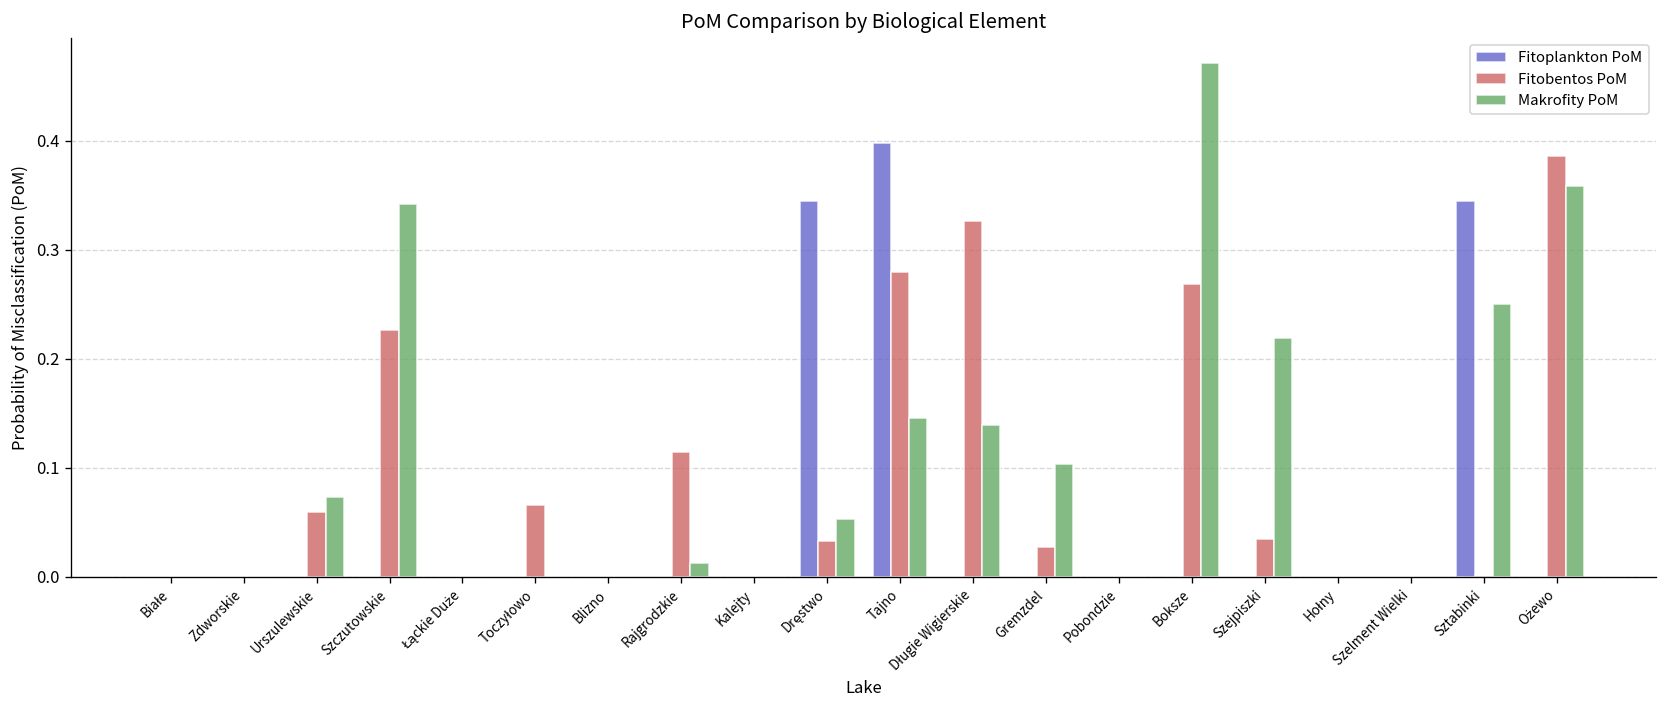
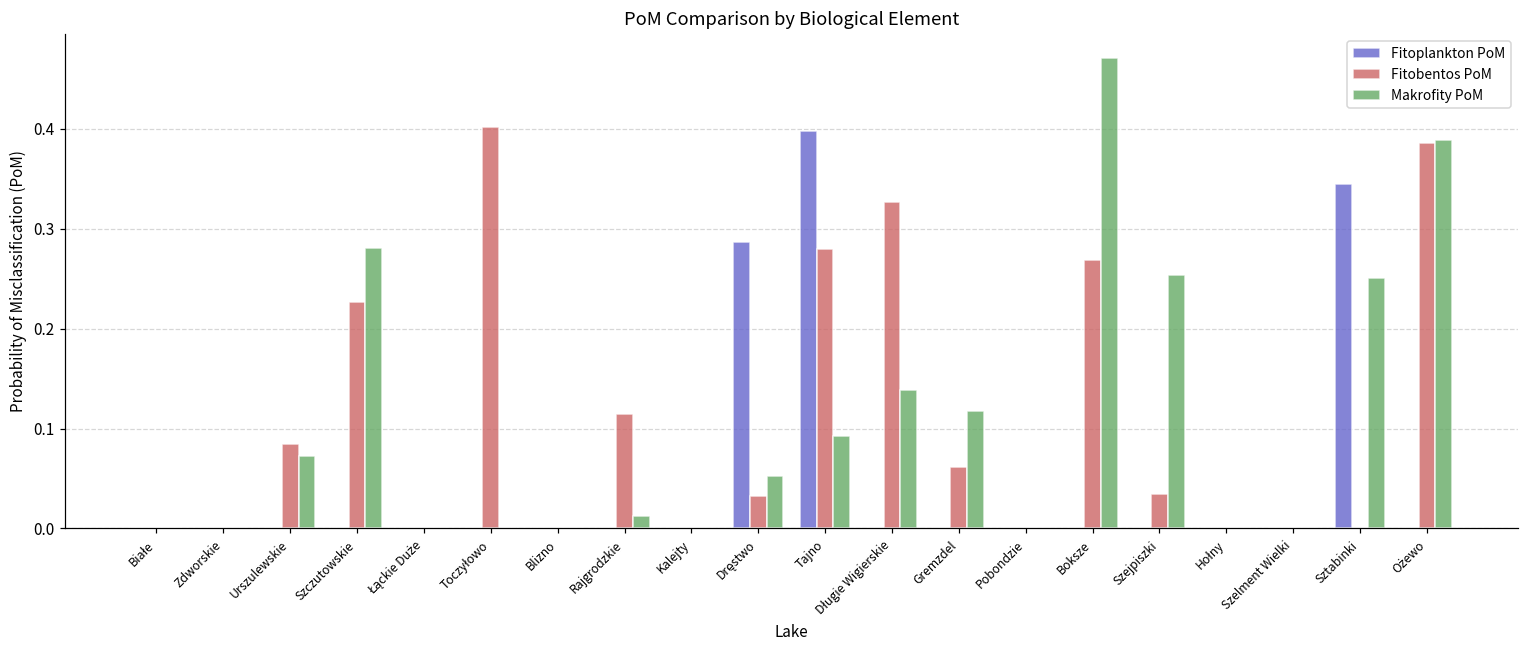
  {
    "Fitoplankton PoM": {
      "Zdworskie": 0.00,
      "Szczutowskie": 0.00,
      "Łąckie Duże": 0.00,
      "Toczyłowo": 0.00,
      "Blizno": 0.00,
      "Kalejty": 0.00,
-     "Dręstwo": 0.34,
+     "Dręstwo": 0.29,
      "Tajno": 0.40,
      "Długie Wigierskie": 0.00,
      "Pobondzie": 0.00,
      "Szejpiszki": 0.00,
      "Szelment Wielki": 0.00,
      "Sztabinki": 0.34,
      "Ożewo": 0.00
    },
    "Fitobentos PoM": {
      "Białe": 0.00,
      "Zdworskie": 0.00,
-     "Urszulewskie": 0.06,
+     "Urszulewskie": 0.08,
      "Szczutowskie": 0.23,
      "Łąckie Duże": 0.00,
-     "Toczyłowo": 0.07,
+     "Toczyłowo": 0.40,
      "Blizno": 0.00,
      "Rajgrodzkie": 0.11,
      "Kalejty": 0.00,
      "Dręstwo": 0.03,
      "Tajno": 0.28,
      "Długie Wigierskie": 0.33,
-     "Gremzdel": 0.03,
+     "Gremzdel": 0.06,
      "Pobondzie": 0.00,
      "Boksze": 0.27,
      "Szejpiszki": 0.03,
      "Hołny": 0.00,
      "Szelment Wielki": 0.00,
      "Ożewo": 0.39
    },
    "Makrofity PoM": {
      "Białe": 0.00,
      "Zdworskie": 0.00,
      "Urszulewskie": 0.07,
-     "Szczutowskie": 0.34,
+     "Szczutowskie": 0.28,
      "Łąckie Duże": 0.00,
      "Toczyłowo": 0.00,
      "Blizno": 0.00,
      "Rajgrodzkie": 0.01,
      "Kalejty": 0.00,
      "Dręstwo": 0.05,
-     "Tajno": 0.15,
+     "Tajno": 0.09,
      "Długie Wigierskie": 0.14,
-     "Gremzdel": 0.10,
+     "Gremzdel": 0.12,
      "Pobondzie": 0.00,
      "Boksze": 0.47,
-     "Szejpiszki": 0.22,
+     "Szejpiszki": 0.25,
      "Hołny": 0.00,
      "Szelment Wielki": 0.00,
      "Sztabinki": 0.25,
-     "Ożewo": 0.36
+     "Ożewo": 0.39
    }
  }
